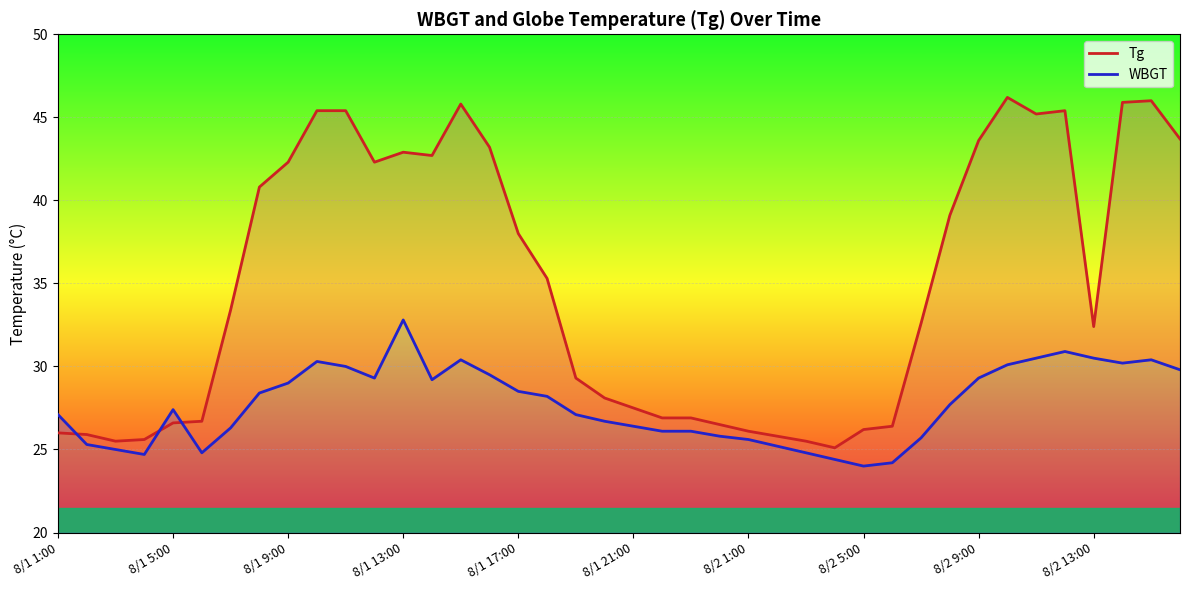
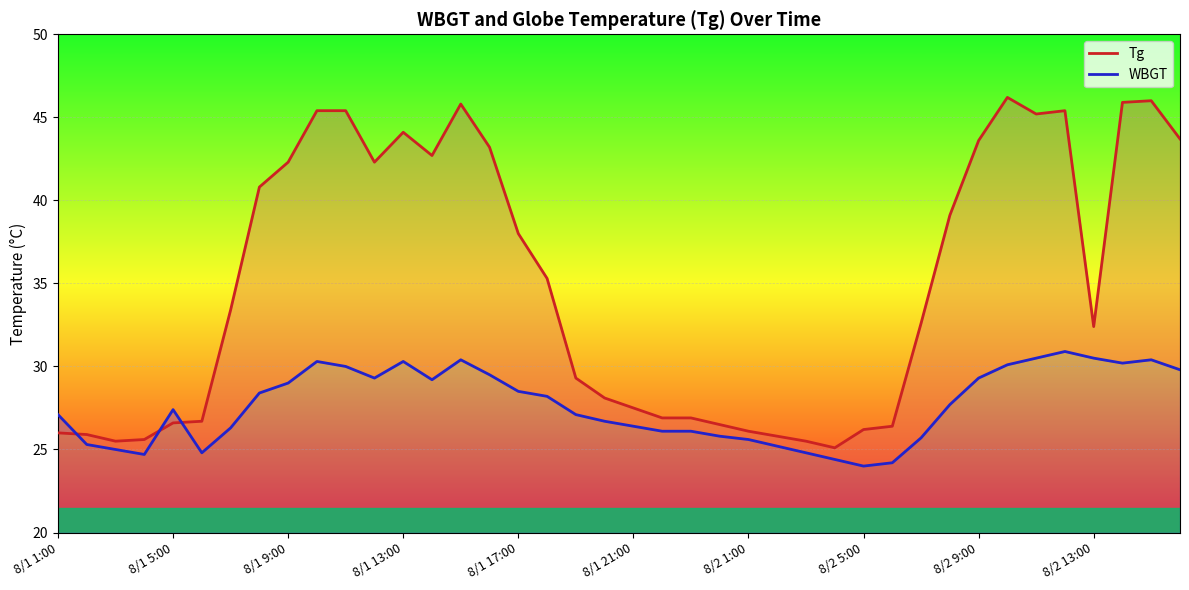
  {
    "Tg": {
      "8/1 1:00": 26.0,
      "8/1 5:00": 26.6,
-     "8/1 13:00": 42.9
+     "8/1 13:00": 44.1
    },
    "WBGT": {
      "8/1 9:00": 29.0,
-     "8/1 13:00": 32.8,
+     "8/1 13:00": 30.3,
      "8/1 17:00": 28.5,
      "8/1 21:00": 26.4,
      "8/2 1:00": 25.6,
      "8/2 5:00": 24.0,
      "8/2 9:00": 29.3,
      "8/2 13:00": 30.5
    }
  }
